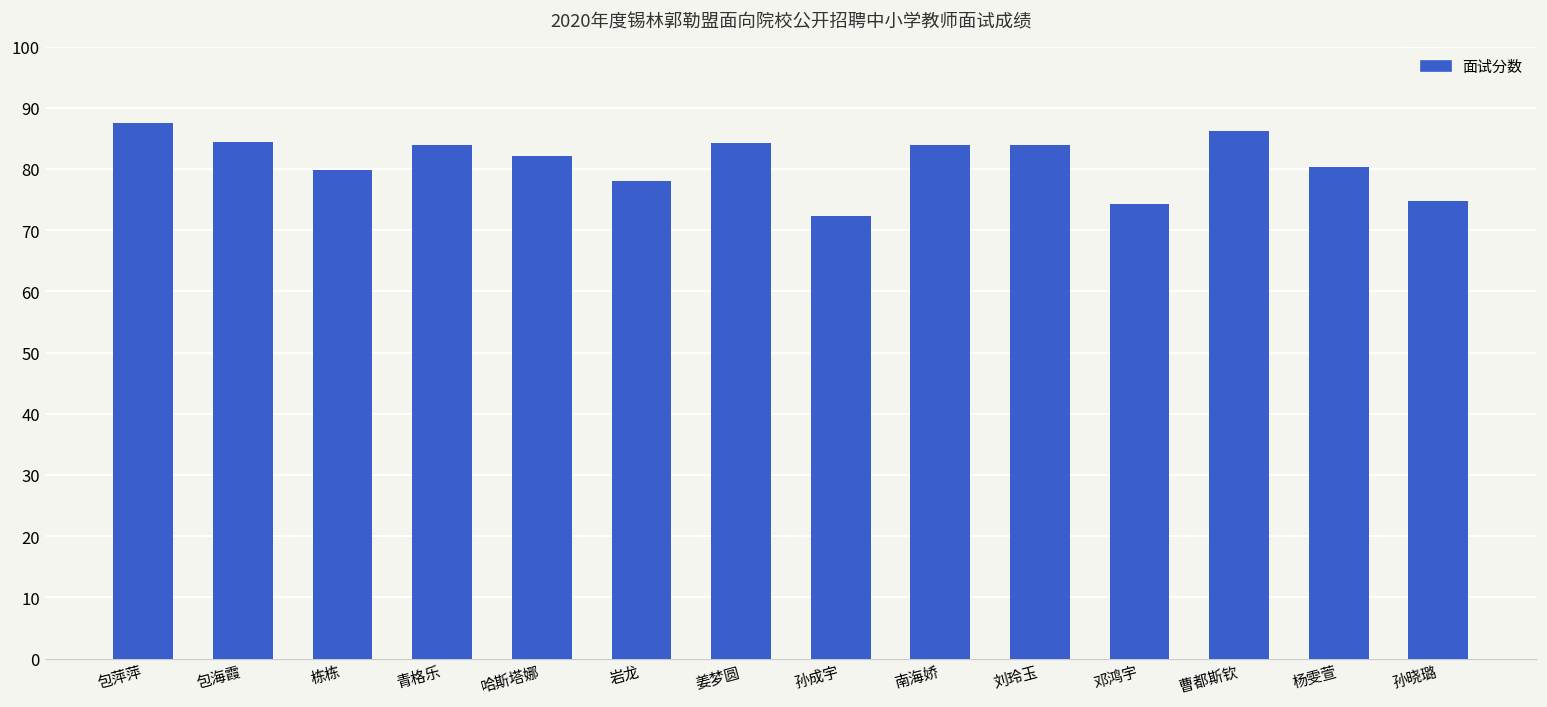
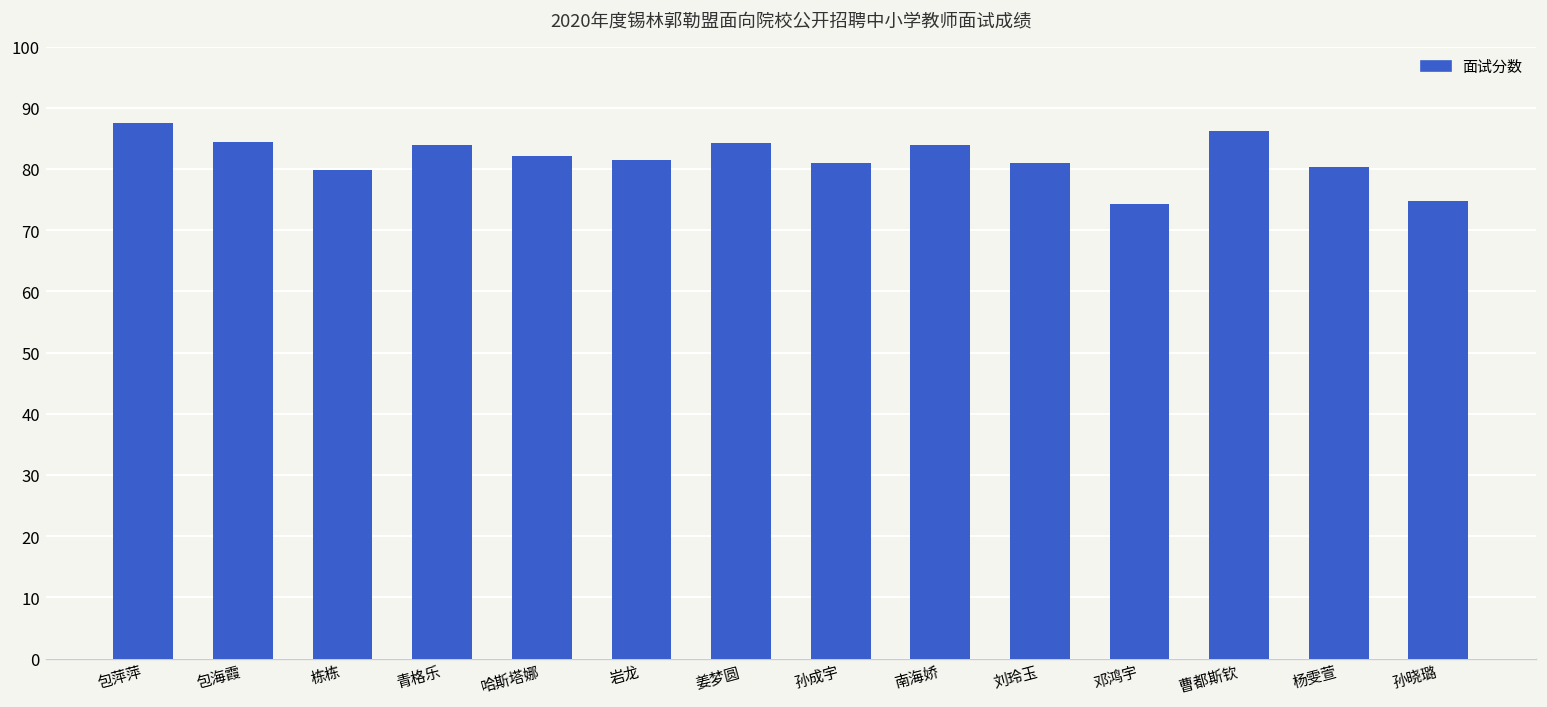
  {
    "包萍萍": 88,
    "包海霞": 84,
    "栋栋": 80,
    "青格乐": 84,
    "哈斯塔娜": 82,
-   "岩龙": 78,
+   "岩龙": 82,
    "姜梦圆": 84,
-   "孙成宇": 72,
+   "孙成宇": 81,
    "南海娇": 84,
-   "刘玲玉": 84,
+   "刘玲玉": 81,
    "邓鸿宇": 74,
    "曹都斯钦": 86,
    "杨雯萱": 80,
    "孙晓璐": 75
  }
